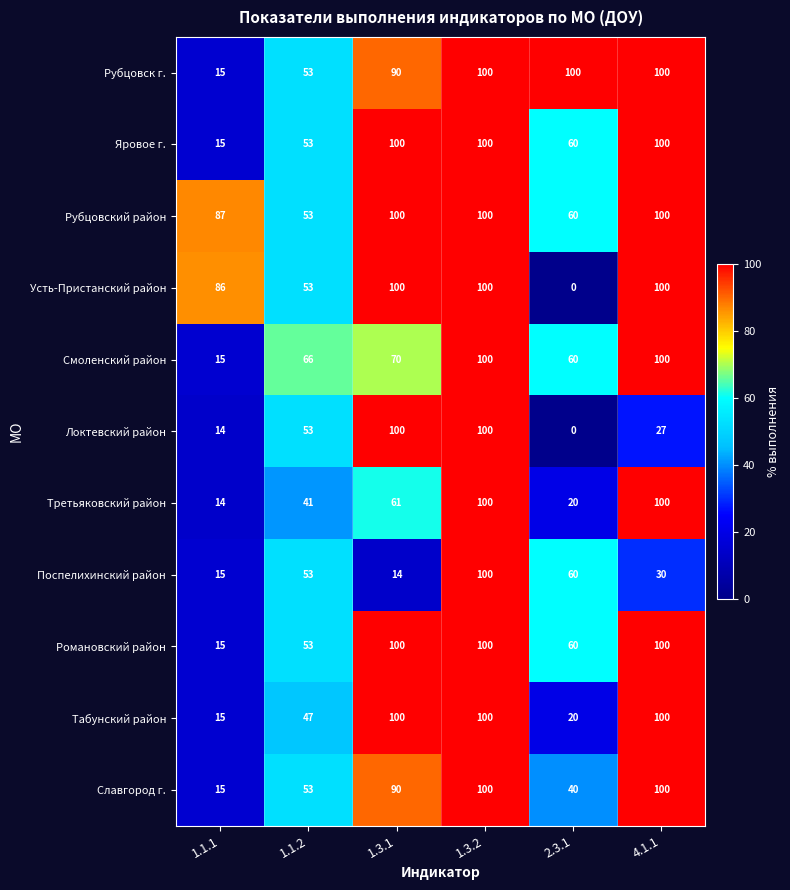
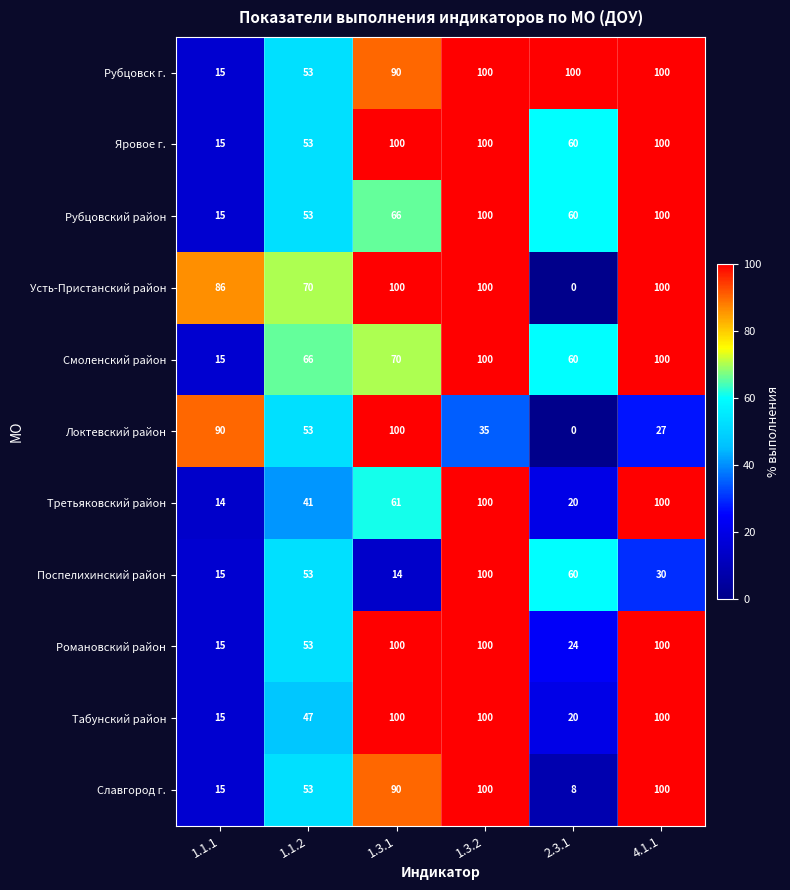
  {
    "Рубцовск г.": {
      "1.1.1": 15,
      "1.1.2": 53,
      "1.3.1": 90,
      "1.3.2": 100,
      "2.3.1": 100,
      "4.1.1": 100
    },
    "Яровое г.": {
      "1.1.1": 15,
      "1.1.2": 53,
      "1.3.1": 100,
      "1.3.2": 100,
      "2.3.1": 60,
      "4.1.1": 100
    },
    "Рубцовский район": {
-     "1.1.1": 87,
+     "1.1.1": 15,
      "1.1.2": 53,
-     "1.3.1": 100,
+     "1.3.1": 66,
      "1.3.2": 100,
      "2.3.1": 60,
      "4.1.1": 100
    },
    "Усть-Пристанский район": {
      "1.1.1": 86,
-     "1.1.2": 53,
+     "1.1.2": 70,
      "1.3.1": 100,
      "1.3.2": 100,
      "2.3.1": 0,
      "4.1.1": 100
    },
    "Смоленский район": {
      "1.1.1": 15,
      "1.1.2": 66,
      "1.3.1": 70,
      "1.3.2": 100,
      "2.3.1": 60,
      "4.1.1": 100
    },
    "Локтевский район": {
-     "1.1.1": 14,
+     "1.1.1": 90,
      "1.1.2": 53,
      "1.3.1": 100,
-     "1.3.2": 100,
+     "1.3.2": 35,
      "2.3.1": 0,
      "4.1.1": 27
    },
    "Третьяковский район": {
      "1.1.1": 14,
      "1.1.2": 41,
      "1.3.1": 61,
      "1.3.2": 100,
      "2.3.1": 20,
      "4.1.1": 100
    },
    "Поспелихинский район": {
      "1.1.1": 15,
      "1.1.2": 53,
      "1.3.1": 14,
      "1.3.2": 100,
      "2.3.1": 60,
      "4.1.1": 30
    },
    "Романовский район": {
      "1.1.1": 15,
      "1.1.2": 53,
      "1.3.1": 100,
      "1.3.2": 100,
-     "2.3.1": 60,
+     "2.3.1": 24,
      "4.1.1": 100
    },
    "Табунский район": {
      "1.1.1": 15,
      "1.1.2": 47,
      "1.3.1": 100,
      "1.3.2": 100,
      "2.3.1": 20,
      "4.1.1": 100
    },
    "Славгород г.": {
      "1.1.1": 15,
      "1.1.2": 53,
      "1.3.1": 90,
      "1.3.2": 100,
-     "2.3.1": 40,
+     "2.3.1": 8,
      "4.1.1": 100
    }
  }
